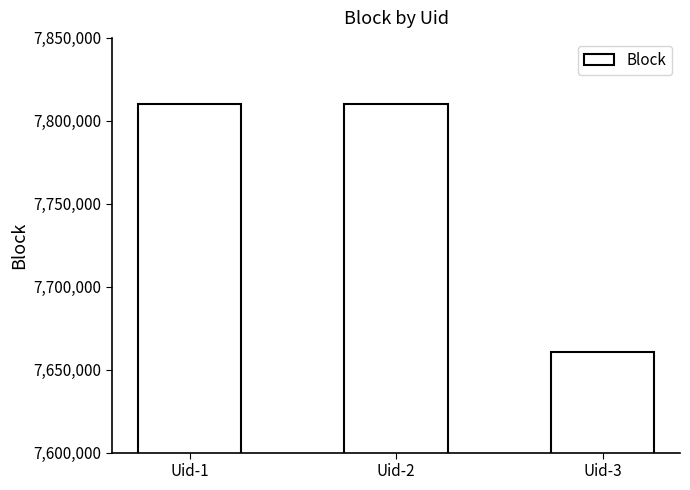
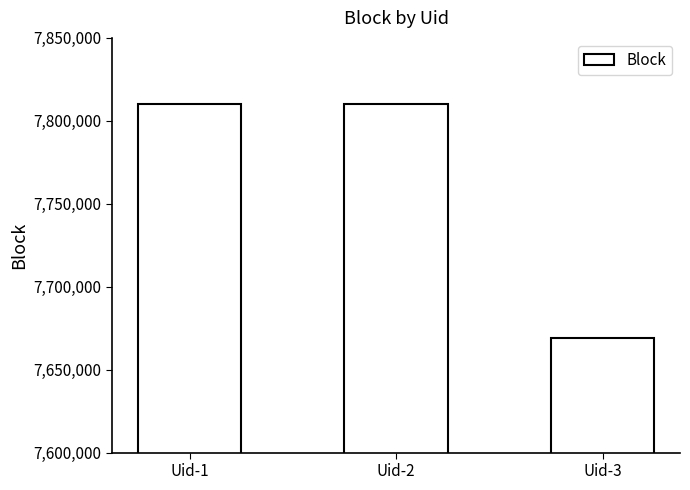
  {
    "Uid-1": "7,810,000",
    "Uid-2": "7,810,000",
-   "Uid-3": "7,661,000"
+   "Uid-3": "7,669,000"
  }
